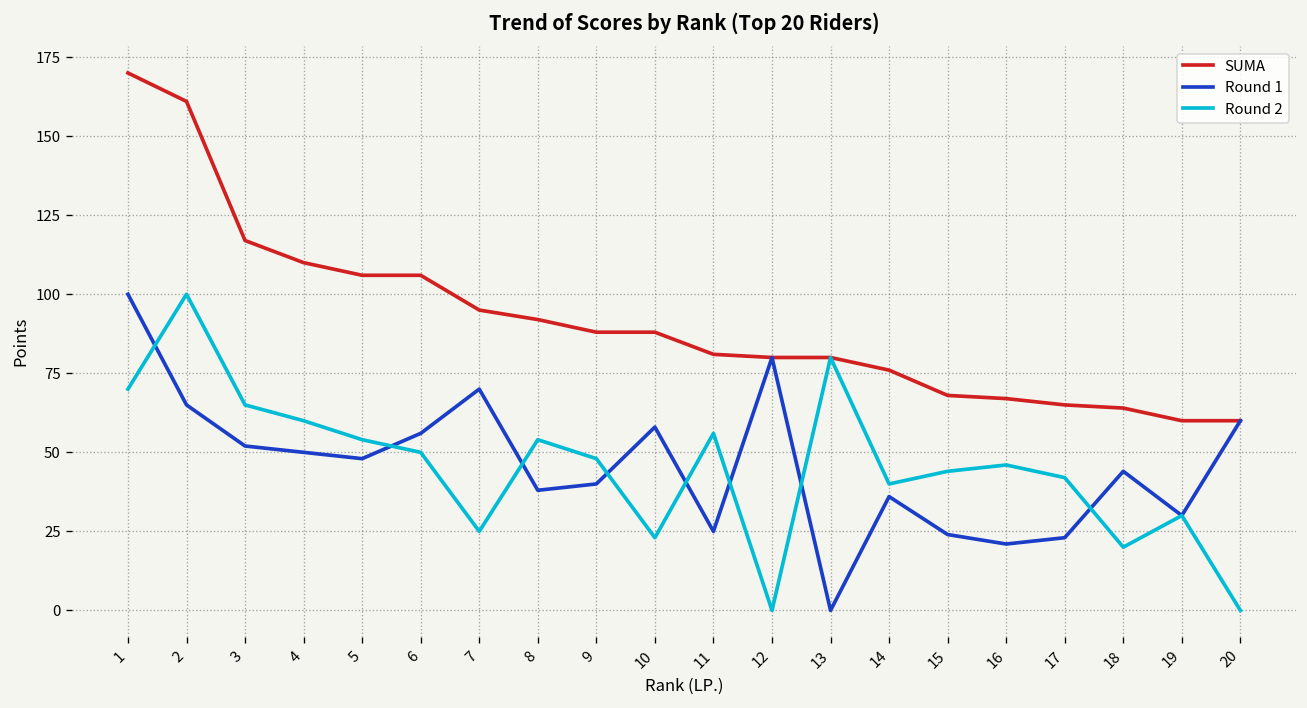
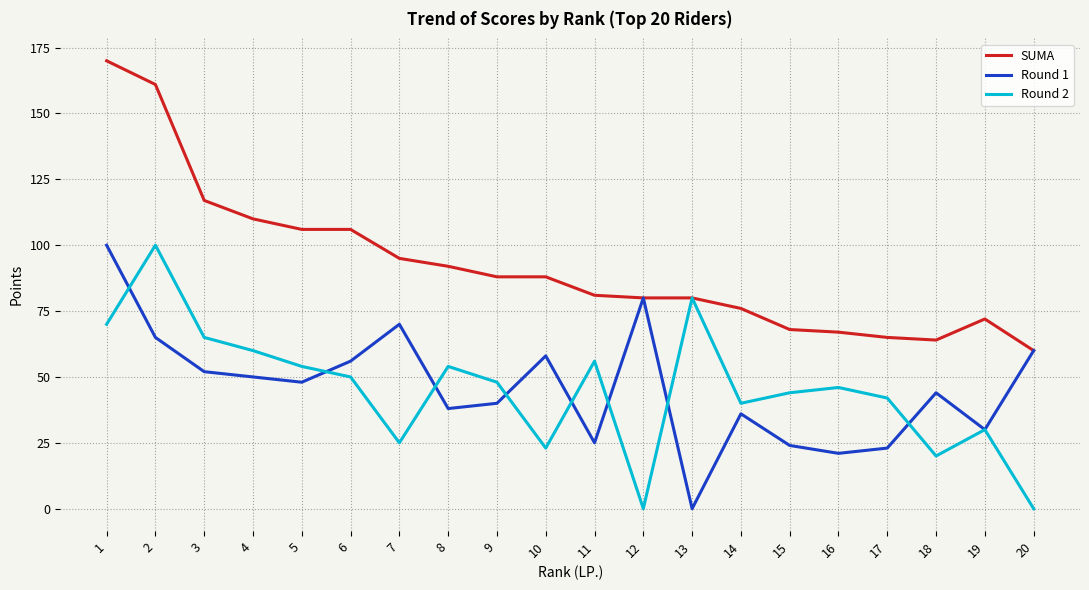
  {
    "SUMA": {
      "1": 170,
      "2": 161,
      "3": 117,
      "4": 110,
      "5": 106,
      "6": 106,
      "7": 95,
      "8": 92,
      "9": 88,
      "10": 88,
      "11": 81,
      "14": 76,
      "15": 68,
      "16": 67,
      "17": 65,
      "18": 64,
-     "19": 60
+     "19": 72
    },
    "Round 1": {
      "1": 100,
      "2": 65,
      "3": 52,
      "4": 50,
      "5": 48,
      "6": 56,
      "7": 70,
      "8": 38,
      "9": 40,
      "10": 58,
      "11": 25,
      "13": 0,
      "14": 36,
      "15": 24,
      "16": 21,
      "17": 23,
      "18": 44
    },
    "Round 2": {
      "1": 70,
      "2": 100,
      "3": 65,
      "4": 60,
      "5": 54,
      "6": 50,
      "7": 25,
      "8": 54,
      "9": 48,
      "10": 23,
      "11": 56,
      "12": 0,
      "14": 40,
      "15": 44,
      "16": 46,
      "17": 42,
      "18": 20,
      "20": 0
    }
  }
